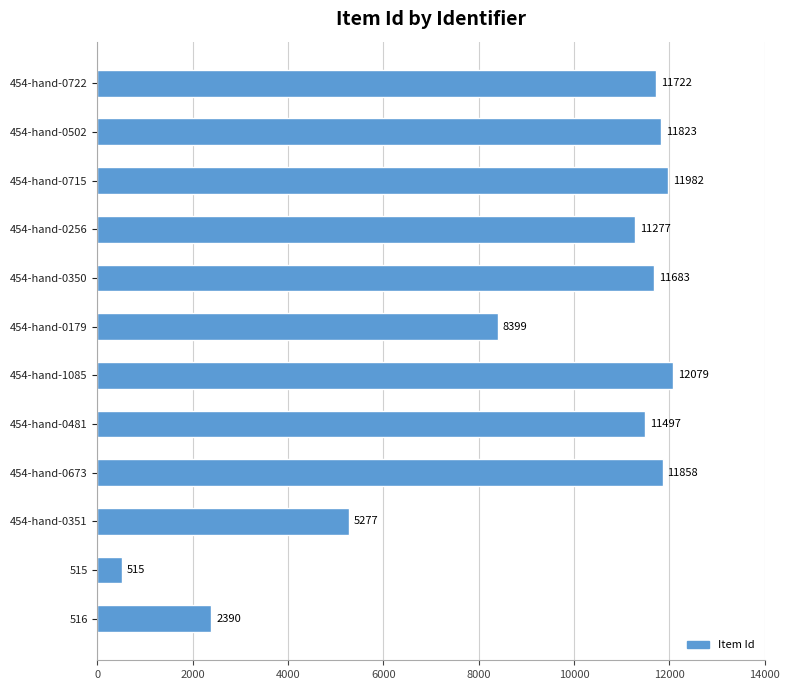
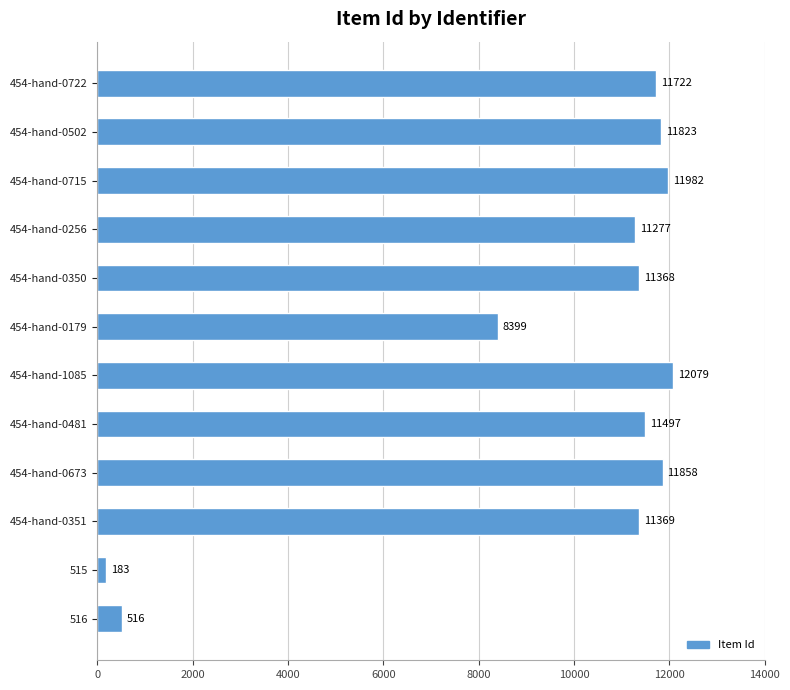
  {
    "454-hand-0722": 11722,
    "454-hand-0502": 11823,
    "454-hand-0715": 11982,
    "454-hand-0256": 11277,
-   "454-hand-0350": 11683,
+   "454-hand-0350": 11368,
    "454-hand-0179": 8399,
    "454-hand-1085": 12079,
    "454-hand-0481": 11497,
    "454-hand-0673": 11858,
-   "454-hand-0351": 5277,
-   "515": 515,
-   "516": 2390
+   "454-hand-0351": 11369,
+   "515": 183,
+   "516": 516
  }
